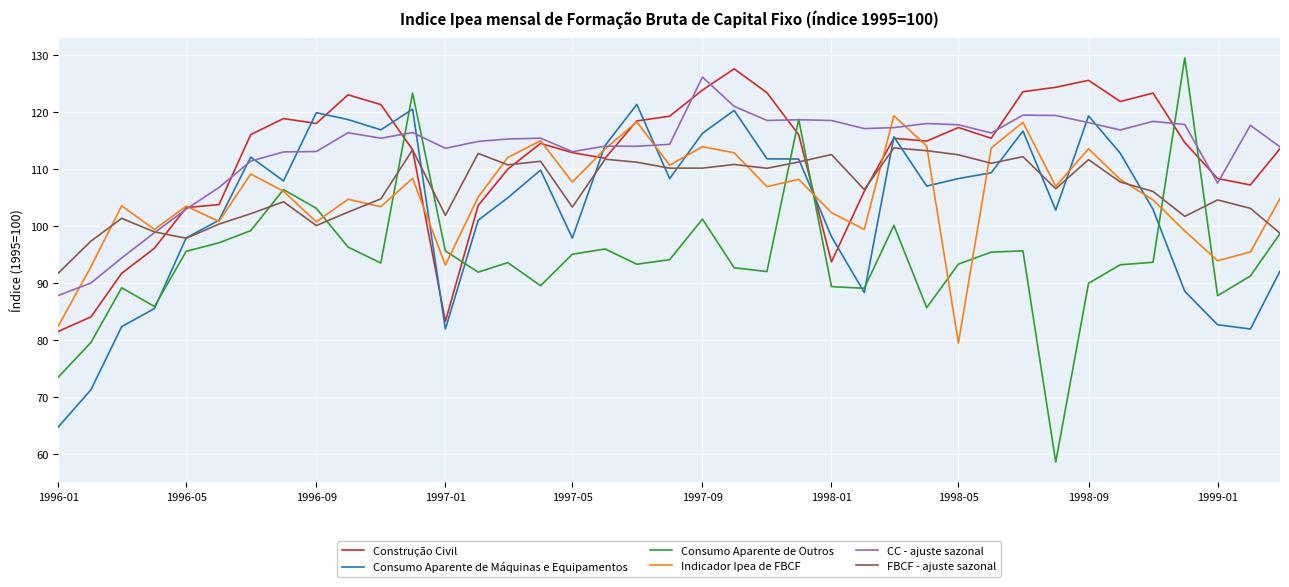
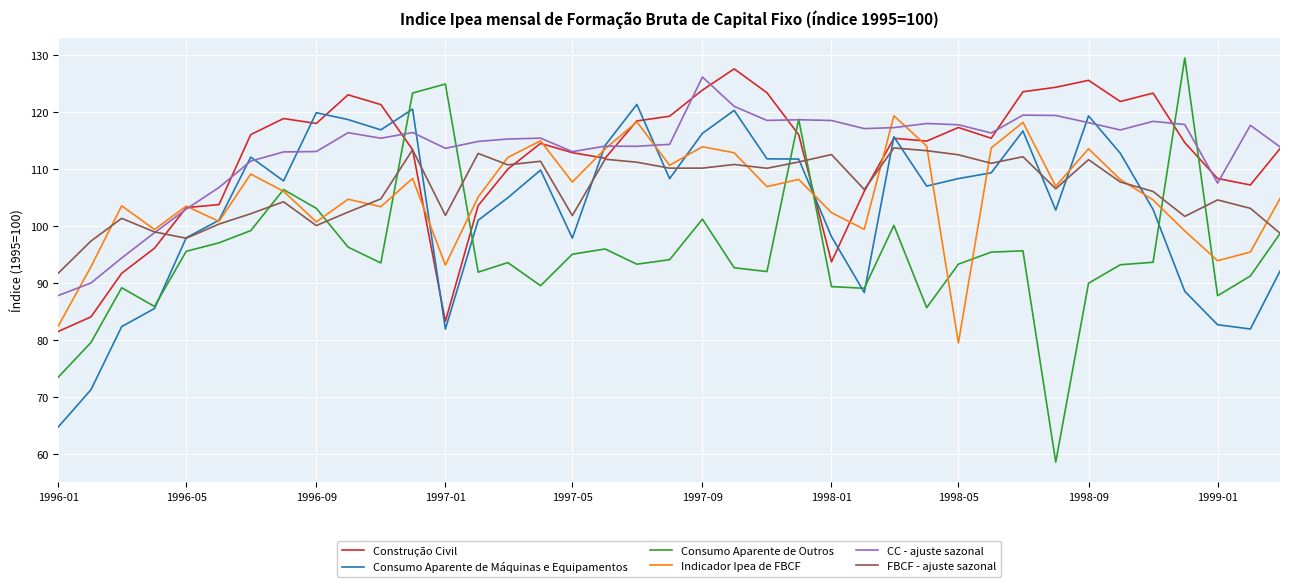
  {
    "Construção Civil": {
      "1996-01": 81,
      "1996-09": 118,
      "1997-01": 83,
      "1997-09": 124,
      "1998-01": 94,
      "1998-05": 117,
      "1998-09": 125,
      "1999-01": 108
    },
    "Consumo Aparente de Máquinas e Equipamentos": {
      "1996-01": 65,
      "1996-09": 120,
      "1997-01": 82,
      "1997-05": 98,
      "1997-09": 116,
      "1998-01": 98,
      "1998-05": 108,
      "1998-09": 119,
      "1999-01": 83
    },
    "Consumo Aparente de Outros": {
      "1996-01": 73,
      "1996-05": 96,
      "1996-09": 103,
-     "1997-01": 96,
+     "1997-01": 125,
      "1997-05": 95,
      "1997-09": 101,
      "1998-01": 89,
      "1998-05": 93,
      "1998-09": 90,
      "1999-01": 88
    },
    "Indicador Ipea de FBCF": {
      "1996-01": 82,
      "1996-09": 101,
      "1997-01": 93,
      "1997-05": 108,
      "1997-09": 114,
      "1998-01": 102,
      "1998-05": 79,
      "1998-09": 113,
      "1999-01": 94
    },
    "CC - ajuste sazonal": {
      "1996-01": 88,
      "1996-09": 113,
      "1997-01": 114,
      "1997-09": 126,
      "1998-01": 118,
      "1998-05": 118,
      "1998-09": 118,
      "1999-01": 107
    },
    "FBCF - ajuste sazonal": {
      "1996-01": 92,
      "1996-09": 100,
      "1997-01": 102,
-     "1997-05": 103,
+     "1997-05": 102,
      "1997-09": 110,
      "1998-01": 112,
      "1998-05": 112,
      "1998-09": 112,
      "1999-01": 105
    }
  }
